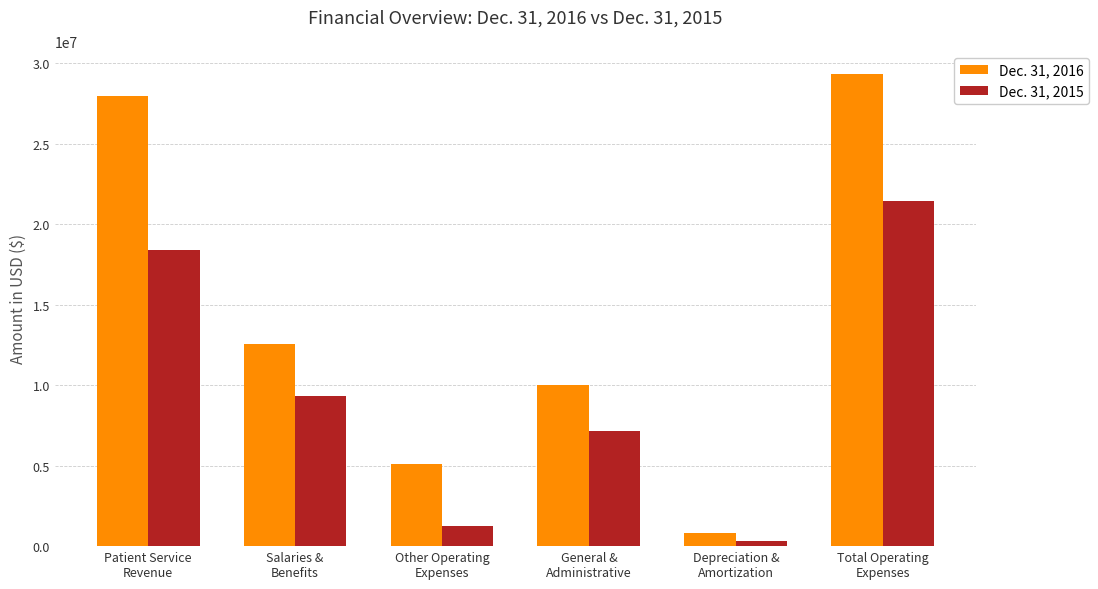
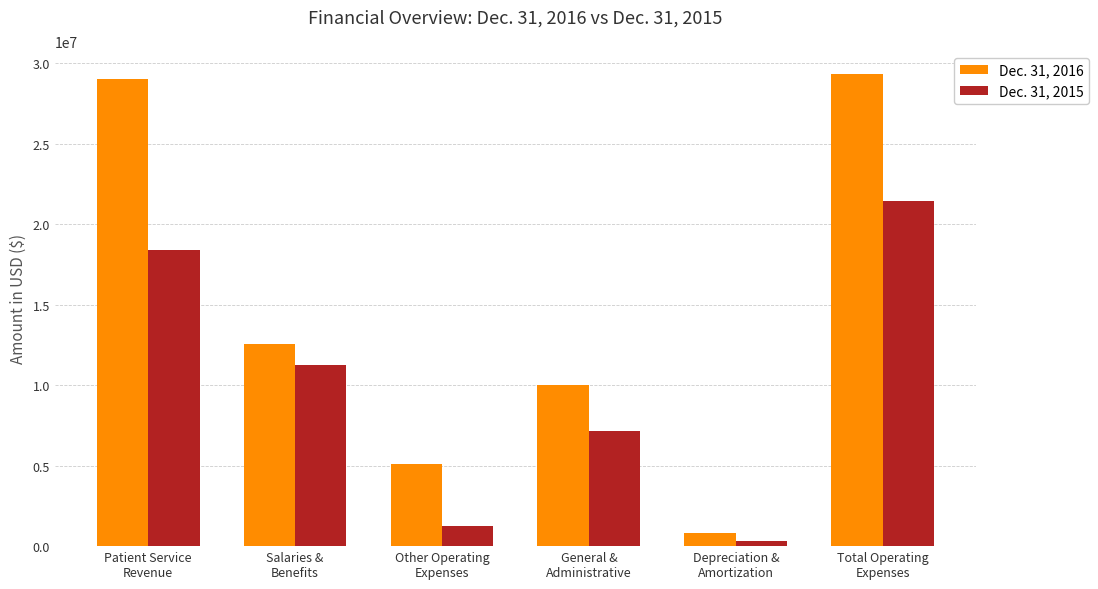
  {
    "Dec. 31, 2016": {
-     "Patient Service Revenue": 28000000,
+     "Patient Service Revenue": 29000000,
      "Salaries & Benefits": 12600000,
      "Other Operating Expenses": 5100000,
      "General & Administrative": 10000000,
      "Depreciation & Amortization": 800000,
      "Total Operating Expenses": 29300000
    },
    "Dec. 31, 2015": {
      "Patient Service Revenue": 18400000,
-     "Salaries & Benefits": 9300000,
+     "Salaries & Benefits": 11300000,
      "Other Operating Expenses": 1200000,
      "General & Administrative": 7100000,
      "Depreciation & Amortization": 300000,
      "Total Operating Expenses": 21500000
    }
  }
